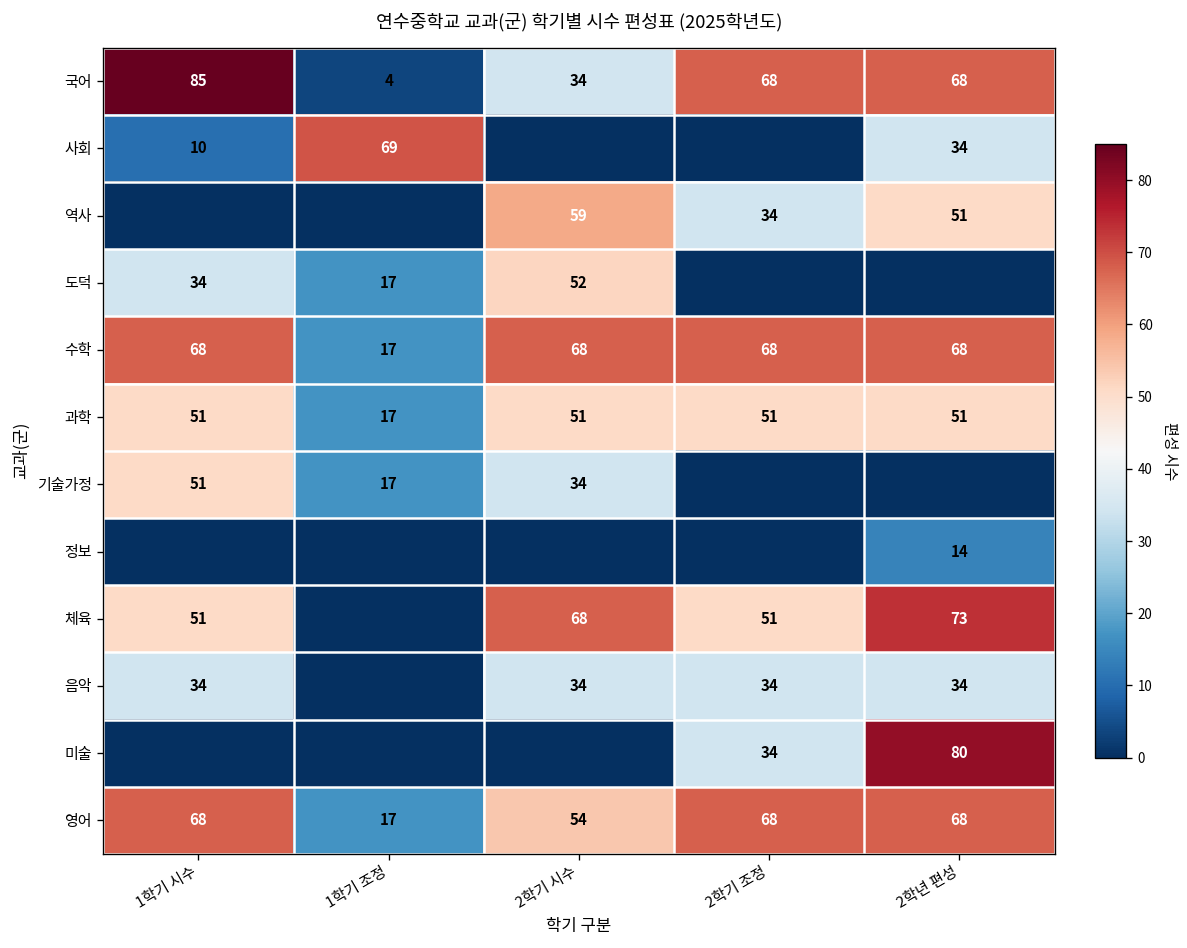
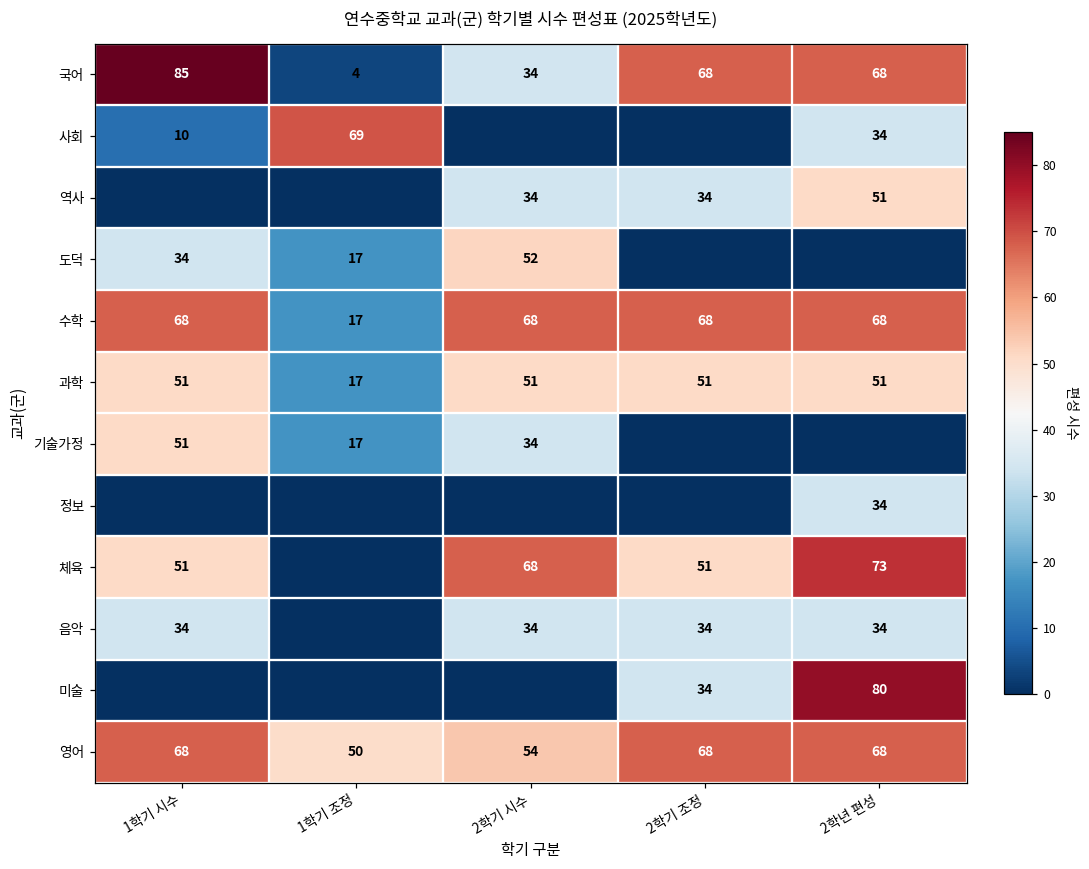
  {
    "국어": {
      "1학기 시수": 85,
      "1학기 조정": 4,
      "2학기 시수": 34,
      "2학기 조정": 68,
      "2학년 편성": 68
    },
    "사회": {
      "1학기 시수": 10,
      "1학기 조정": 69,
      "2학년 편성": 34
    },
    "역사": {
-     "2학기 시수": 59,
+     "2학기 시수": 34,
      "2학기 조정": 34,
      "2학년 편성": 51
    },
    "도덕": {
      "1학기 시수": 34,
      "1학기 조정": 17,
      "2학기 시수": 52
    },
    "수학": {
      "1학기 시수": 68,
      "1학기 조정": 17,
      "2학기 시수": 68,
      "2학기 조정": 68,
      "2학년 편성": 68
    },
    "과학": {
      "1학기 시수": 51,
      "1학기 조정": 17,
      "2학기 시수": 51,
      "2학기 조정": 51,
      "2학년 편성": 51
    },
    "기술가정": {
      "1학기 시수": 51,
      "1학기 조정": 17,
      "2학기 시수": 34
    },
    "정보": {
-     "2학년 편성": 14
+     "2학년 편성": 34
    },
    "체육": {
      "1학기 시수": 51,
      "2학기 시수": 68,
      "2학기 조정": 51,
      "2학년 편성": 73
    },
    "음악": {
      "1학기 시수": 34,
      "2학기 시수": 34,
      "2학기 조정": 34,
      "2학년 편성": 34
    },
    "미술": {
      "2학기 조정": 34,
      "2학년 편성": 80
    },
    "영어": {
      "1학기 시수": 68,
-     "1학기 조정": 17,
+     "1학기 조정": 50,
      "2학기 시수": 54,
      "2학기 조정": 68,
      "2학년 편성": 68
    }
  }
